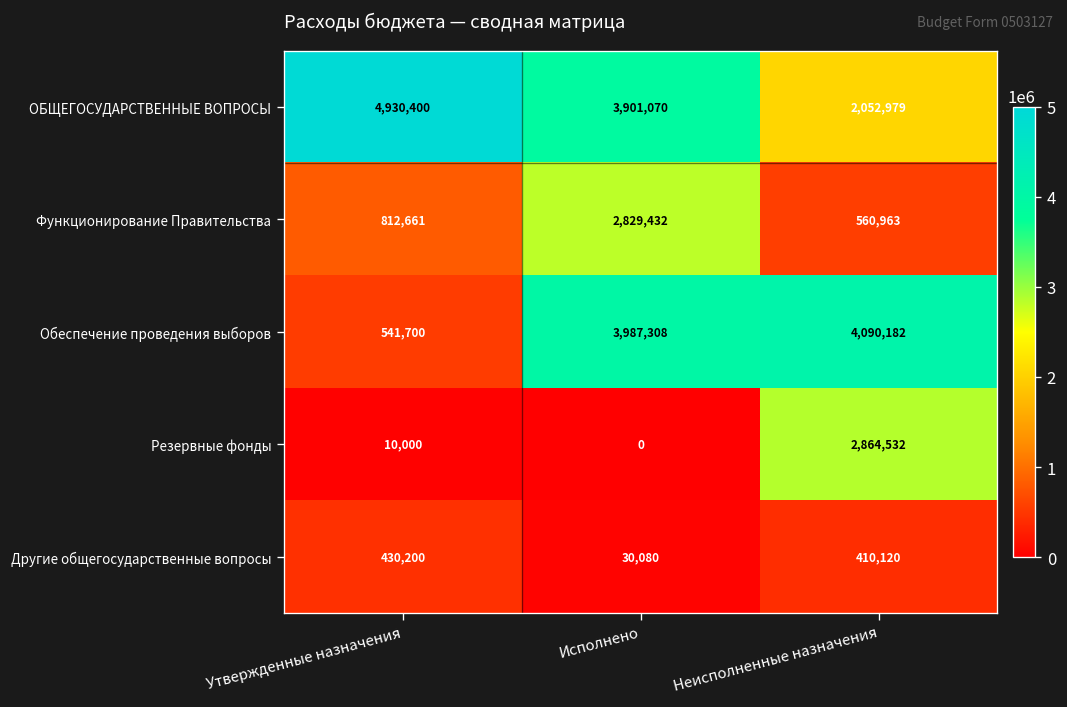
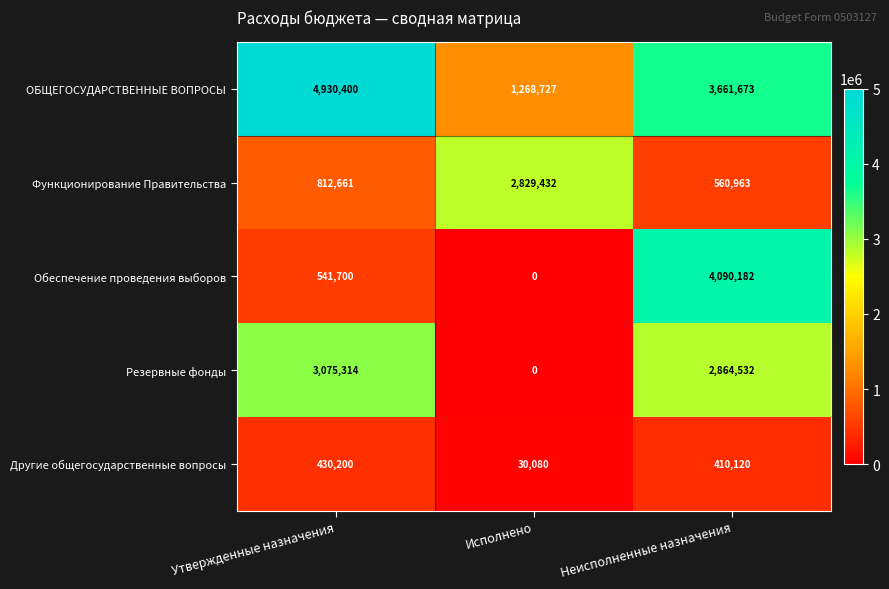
  {
    "ОБЩЕГОСУДАРСТВЕННЫЕ ВОПРОСЫ": {
      "Утвержденные назначения": "4,930,400",
-     "Исполнено": "3,901,070",
-     "Неисполненные назначения": "2,052,979"
+     "Исполнено": "1,268,727",
+     "Неисполненные назначения": "3,661,673"
    },
    "Функционирование Правительства": {
      "Утвержденные назначения": "812,661",
      "Исполнено": "2,829,432",
      "Неисполненные назначения": "560,963"
    },
    "Обеспечение проведения выборов": {
      "Утвержденные назначения": "541,700",
-     "Исполнено": "3,987,308",
+     "Исполнено": "0",
      "Неисполненные назначения": "4,090,182"
    },
    "Резервные фонды": {
-     "Утвержденные назначения": "10,000",
+     "Утвержденные назначения": "3,075,314",
      "Исполнено": "0",
      "Неисполненные назначения": "2,864,532"
    },
    "Другие общегосударственные вопросы": {
      "Утвержденные назначения": "430,200",
      "Исполнено": "30,080",
      "Неисполненные назначения": "410,120"
    }
  }
